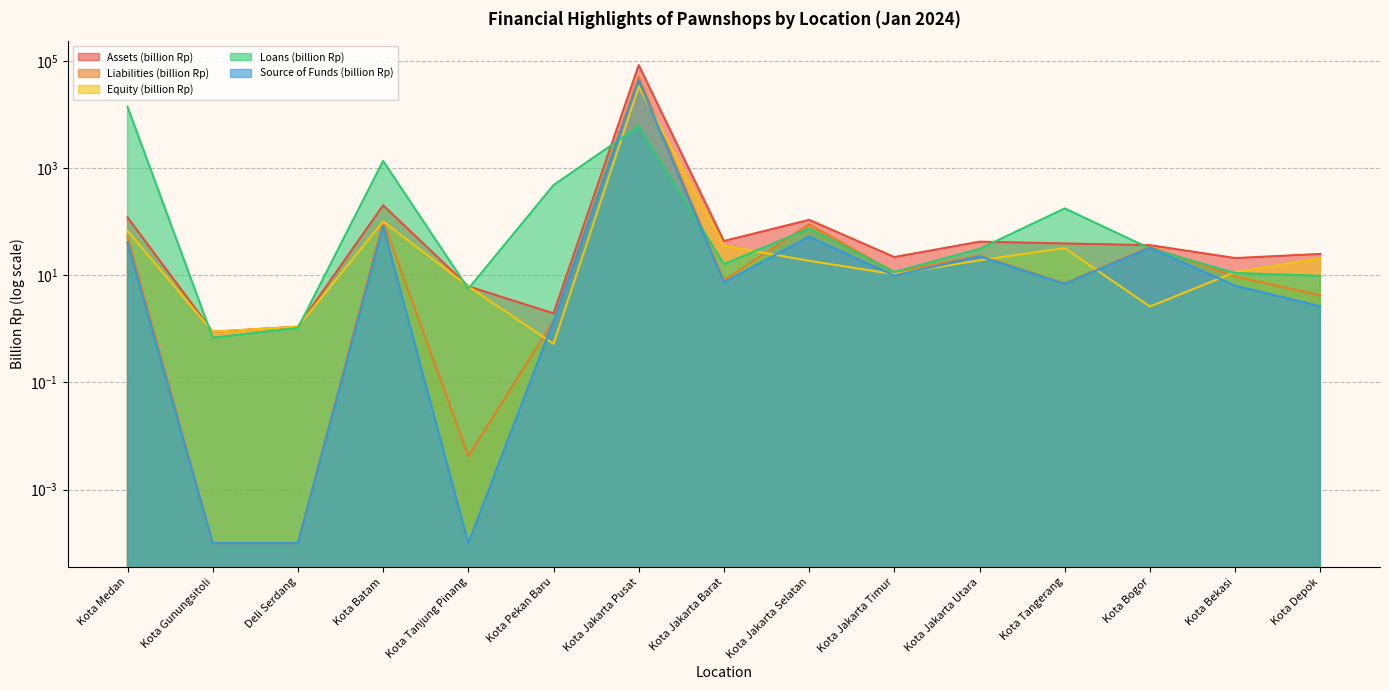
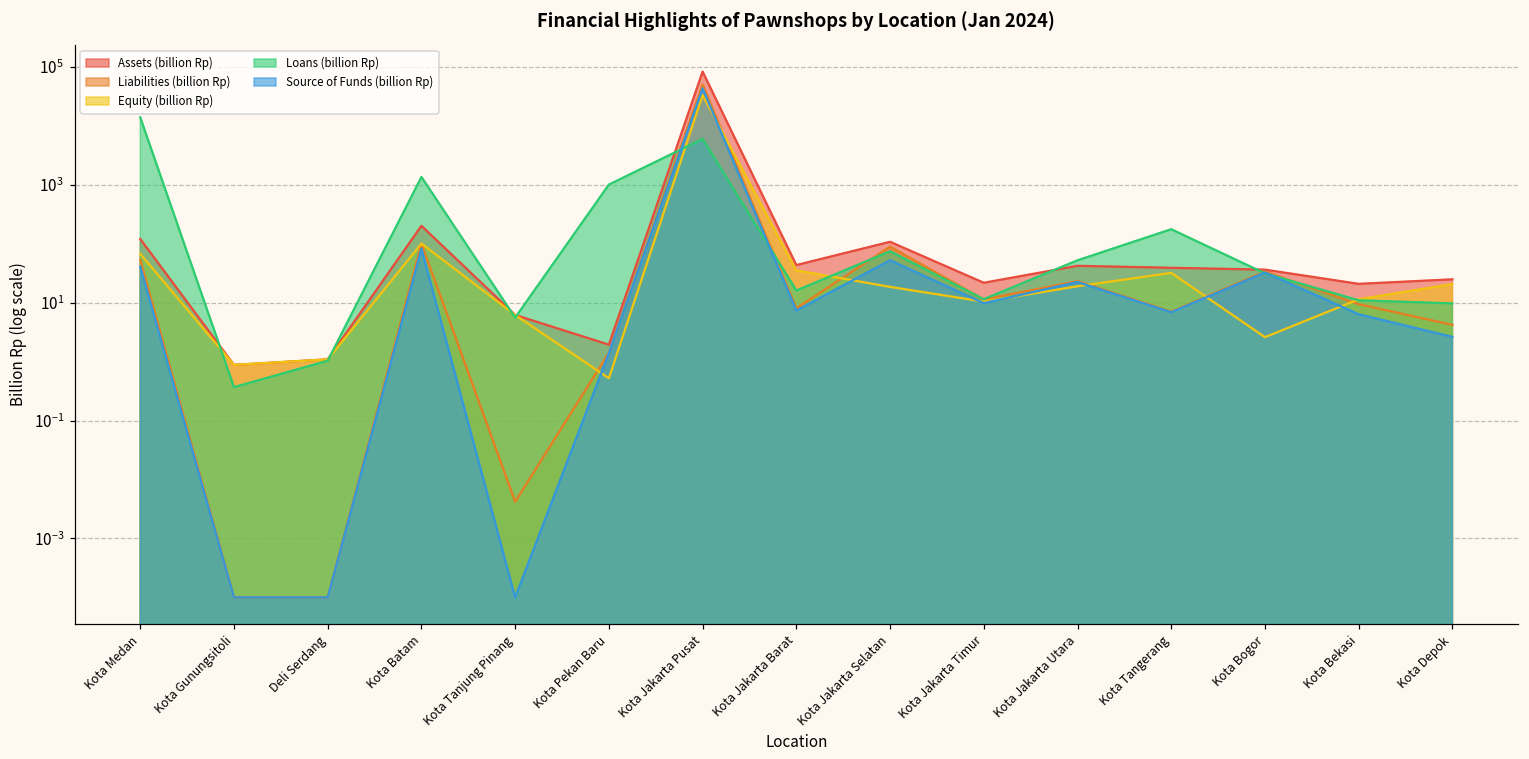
  {
    "Equity (billion Rp)": {
      "Kota Medan": 70,
      "Kota Pekan Baru": 0.5,
      "Kota Jakarta Pusat": 30000,
      "Kota Jakarta Barat": 40,
      "Kota Jakarta Selatan": 19,
      "Kota Jakarta Utara": 19,
      "Kota Tangerang": 30,
      "Kota Bogor": 3,
      "Kota Depok": 21
    },
    "Loans (billion Rp)": {
      "Kota Medan": 14000,
-     "Kota Gunungsitoli": 0.7,
+     "Kota Gunungsitoli": 0.4,
      "Kota Batam": 1400,
-     "Kota Pekan Baru": 500,
+     "Kota Pekan Baru": 1000,
      "Kota Jakarta Pusat": 6000,
      "Kota Jakarta Barat": 16,
      "Kota Jakarta Selatan": 70,
-     "Kota Jakarta Utara": 30,
+     "Kota Jakarta Utara": 50,
      "Kota Tangerang": 180,
      "Kota Depok": 10
    },
    "Source of Funds (billion Rp)": {
      "Kota Medan": 40,
      "Kota Batam": 80,
      "Kota Tanjung Pinang": 0.00010,
      "Kota Jakarta Pusat": 40000,
      "Kota Jakarta Selatan": 50,
      "Kota Bekasi": 6,
      "Kota Depok": 3
    }
  }
